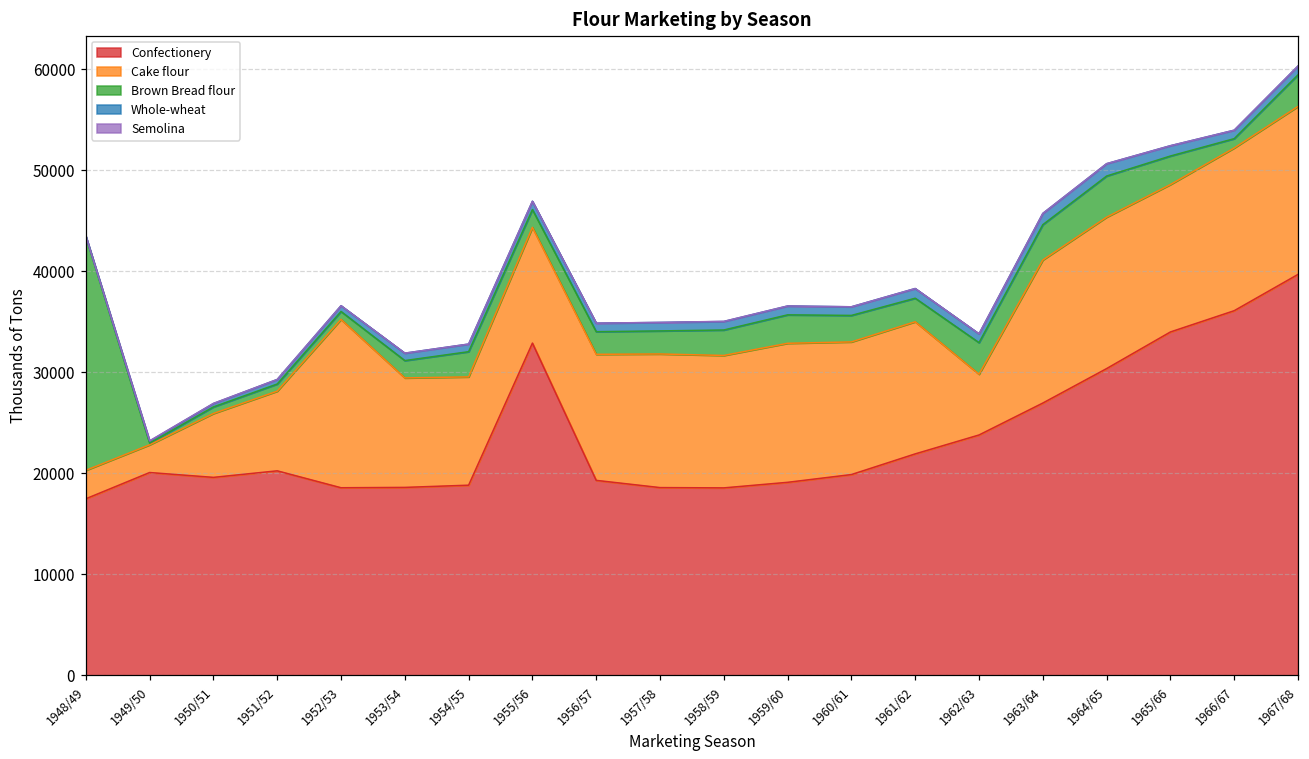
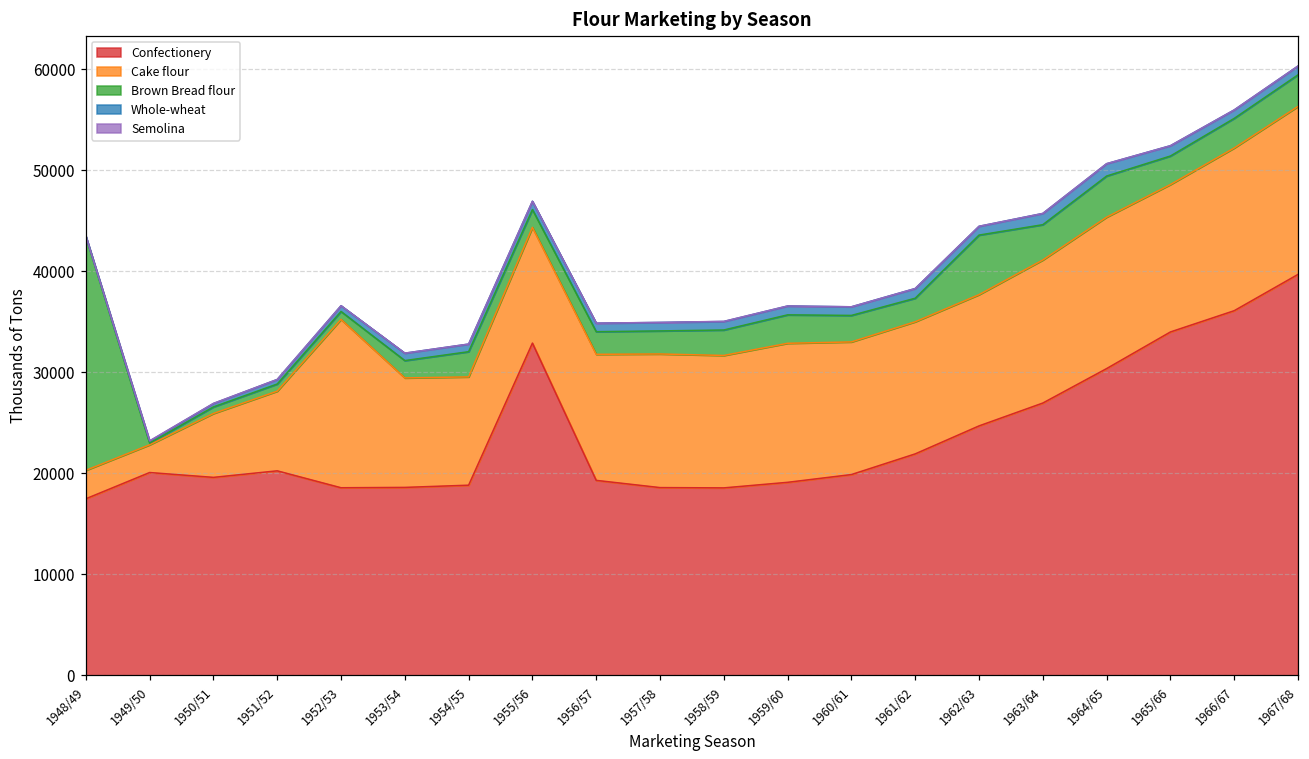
  {
    "Confectionery": {
      "1948/49": 17000,
      "1949/50": 20000,
      "1950/51": 20000,
      "1951/52": 20000,
      "1952/53": 19000,
      "1953/54": 19000,
      "1954/55": 19000,
      "1955/56": 33000,
      "1956/57": 19000,
      "1957/58": 19000,
      "1958/59": 19000,
      "1959/60": 19000,
      "1960/61": 20000,
      "1961/62": 22000,
-     "1962/63": 24000,
+     "1962/63": 25000,
      "1963/64": 27000,
      "1964/65": 30000,
      "1965/66": 34000,
      "1966/67": 36000,
      "1967/68": 40000
    },
    "Cake flour": {
      "1948/49": 3000,
      "1950/51": 6000,
      "1951/52": 8000,
      "1952/53": 17000,
      "1953/54": 11000,
      "1954/55": 11000,
      "1955/56": 11000,
      "1956/57": 12000,
      "1957/58": 13000,
      "1958/59": 13000,
      "1959/60": 14000,
      "1960/61": 13000,
      "1961/62": 13000,
-     "1962/63": 6000,
+     "1962/63": 13000,
      "1963/64": 14000,
      "1964/65": 15000,
      "1965/66": 15000,
      "1966/67": 16000,
      "1967/68": 17000
    },
    "Brown Bread flour": {
      "1950/51": 1000,
      "1951/52": 1000,
      "1952/53": 1000,
      "1953/54": 2000,
      "1954/55": 2000,
      "1955/56": 2000,
      "1956/57": 2000,
      "1957/58": 2000,
      "1958/59": 3000,
      "1959/60": 3000,
      "1960/61": 3000,
      "1961/62": 2000,
-     "1962/63": 3000,
+     "1962/63": 6000,
      "1963/64": 3000,
      "1964/65": 4000,
      "1965/66": 3000,
-     "1966/67": 1000,
+     "1966/67": 3000,
      "1967/68": 3000
    },
    "Semolina": {
      "1950/51": 0,
      "1951/52": 0,
      "1952/53": 1000,
      "1953/54": 1000,
      "1954/55": 1000,
      "1955/56": 1000,
      "1956/57": 1000,
      "1957/58": 1000,
      "1958/59": 1000,
      "1959/60": 1000,
      "1960/61": 1000,
      "1961/62": 1000,
      "1962/63": 1000,
      "1963/64": 1000,
      "1964/65": 1000,
      "1965/66": 1000,
      "1966/67": 1000,
      "1967/68": 1000
    }
  }
